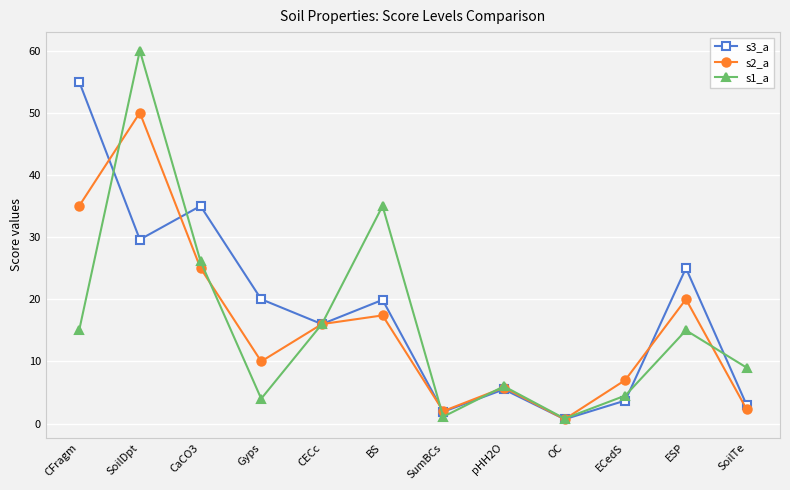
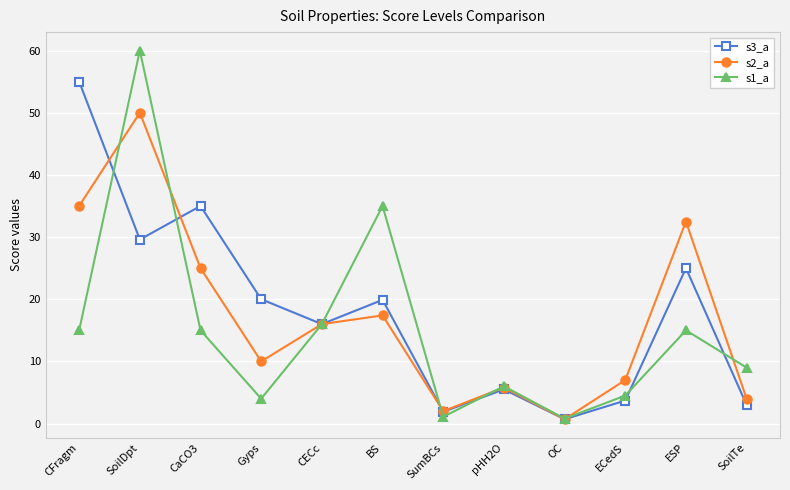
  {
    "s3_a": {
      "CFragm": 55,
      "SoilDpt": 30,
      "CaCO3": 35,
      "Gyps": 20,
      "BS": 20,
      "ECedS": 4,
      "ESP": 25,
      "SoilTe": 3
    },
    "s2_a": {
      "CFragm": 35,
      "SoilDpt": 50,
      "CaCO3": 25,
      "Gyps": 10,
      "BS": 17,
      "ECedS": 7,
-     "ESP": 20,
-     "SoilTe": 2
+     "ESP": 33,
+     "SoilTe": 4
    },
    "s1_a": {
      "CFragm": 15,
      "SoilDpt": 60,
-     "CaCO3": 26,
+     "CaCO3": 15,
      "Gyps": 4,
      "BS": 35,
      "SumBCs": 1,
      "ECedS": 5,
      "ESP": 15,
      "SoilTe": 9
    }
  }
